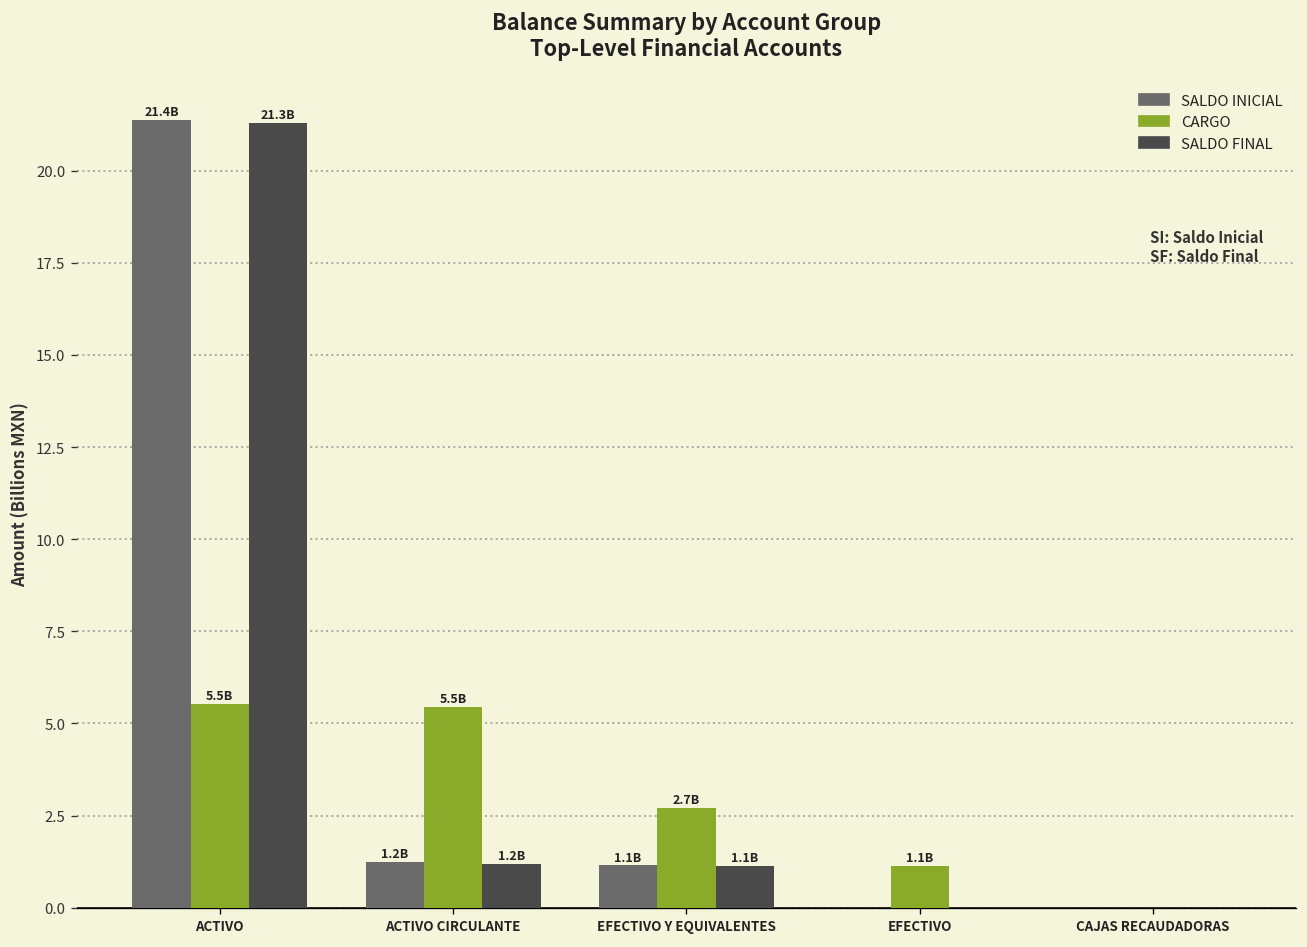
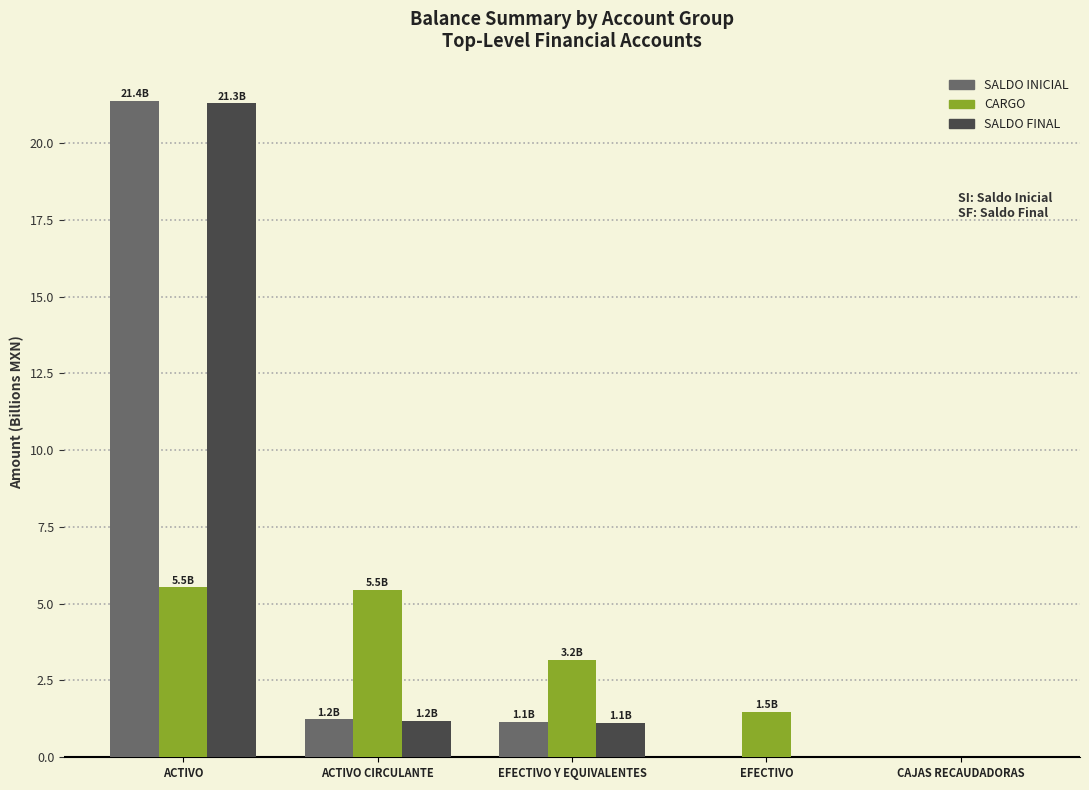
  {
    "CARGO": {
      "ACTIVO": "5.5B",
      "ACTIVO CIRCULANTE": "5.5B",
-     "EFECTIVO Y EQUIVALENTES": "2.7B",
-     "EFECTIVO": "1.1B"
+     "EFECTIVO Y EQUIVALENTES": "3.2B",
+     "EFECTIVO": "1.5B"
    }
  }
